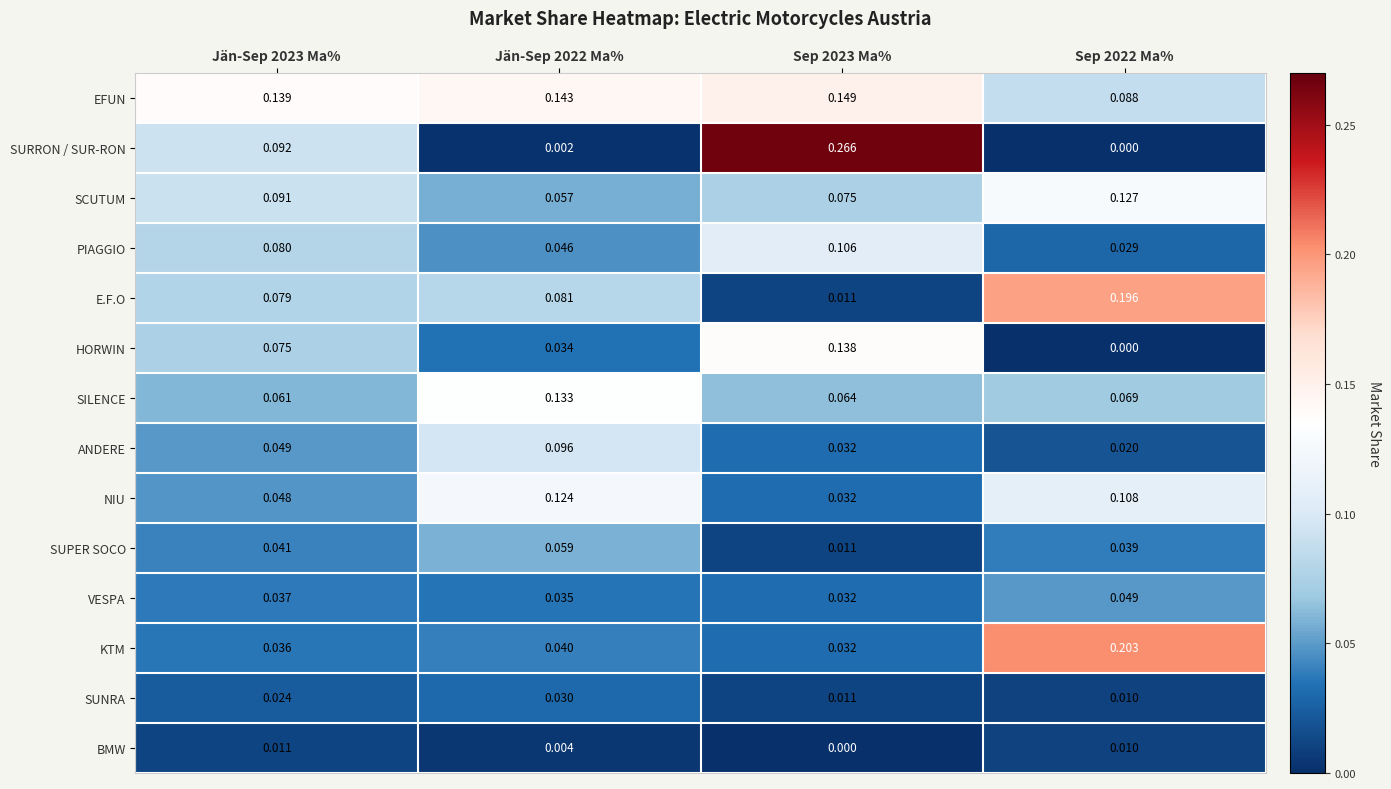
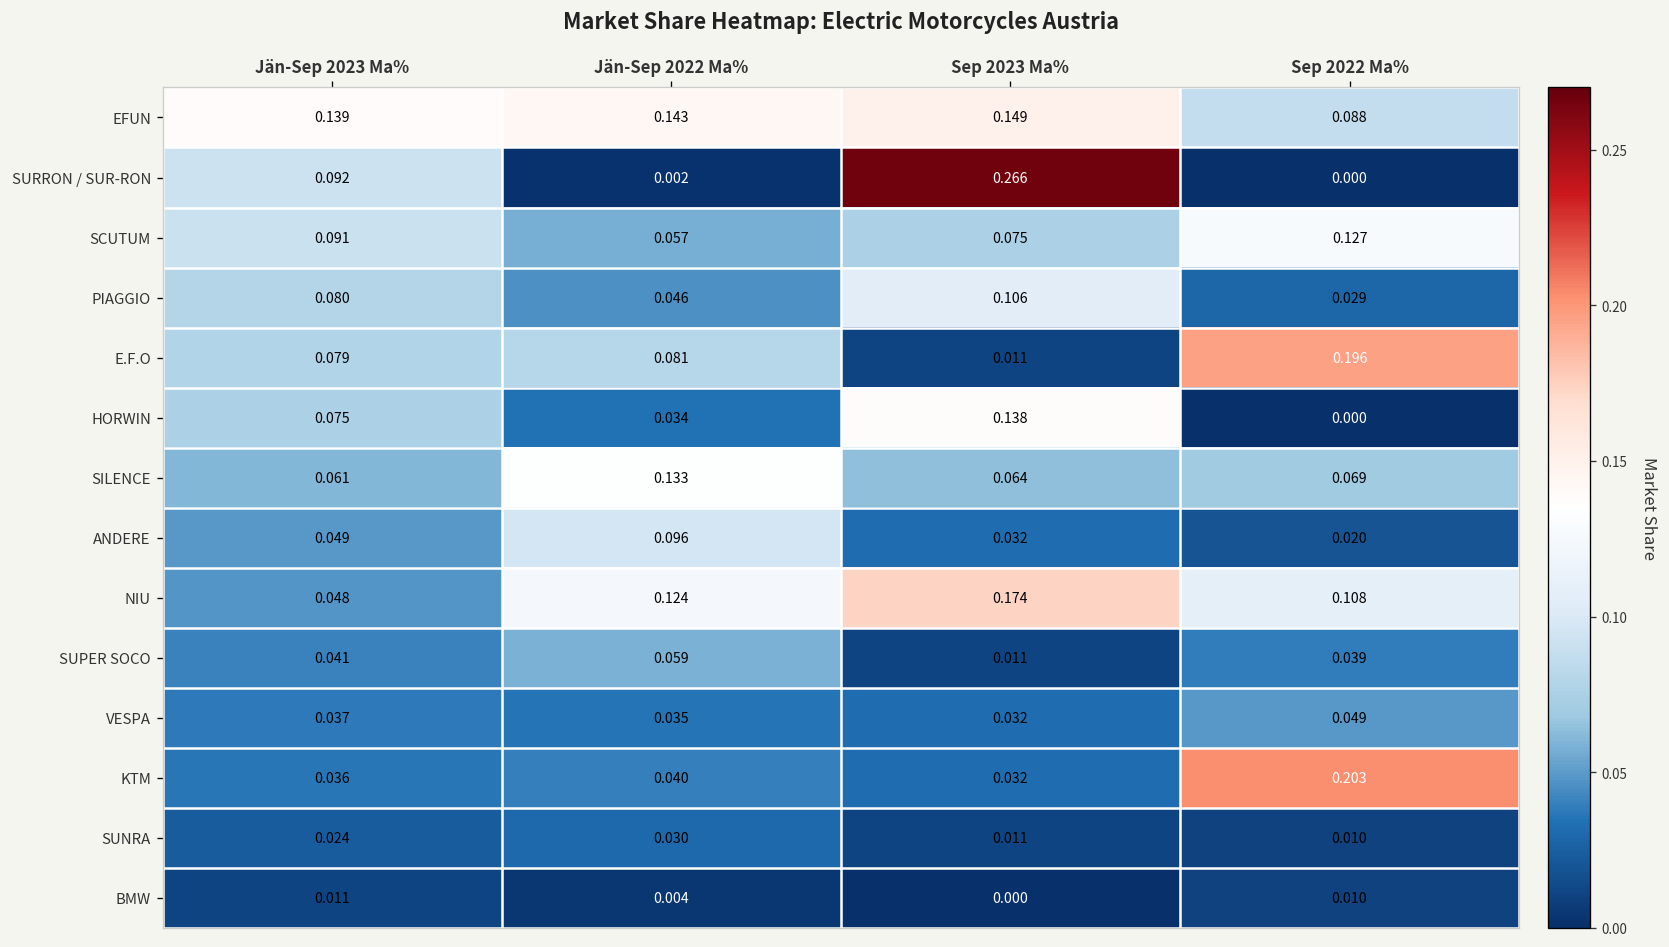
  {
    "EFUN": {
      "Jän-Sep 2023 Ma%": 0.139,
      "Jän-Sep 2022 Ma%": 0.143,
      "Sep 2023 Ma%": 0.149,
      "Sep 2022 Ma%": 0.088
    },
    "SURRON / SUR-RON": {
      "Jän-Sep 2023 Ma%": 0.092,
      "Jän-Sep 2022 Ma%": 0.002,
      "Sep 2023 Ma%": 0.266,
      "Sep 2022 Ma%": 0.000
    },
    "SCUTUM": {
      "Jän-Sep 2023 Ma%": 0.091,
      "Jän-Sep 2022 Ma%": 0.057,
      "Sep 2023 Ma%": 0.075,
      "Sep 2022 Ma%": 0.127
    },
    "PIAGGIO": {
      "Jän-Sep 2023 Ma%": 0.080,
      "Jän-Sep 2022 Ma%": 0.046,
      "Sep 2023 Ma%": 0.106,
      "Sep 2022 Ma%": 0.029
    },
    "E.F.O": {
      "Jän-Sep 2023 Ma%": 0.079,
      "Jän-Sep 2022 Ma%": 0.081,
      "Sep 2023 Ma%": 0.011,
      "Sep 2022 Ma%": 0.196
    },
    "HORWIN": {
      "Jän-Sep 2023 Ma%": 0.075,
      "Jän-Sep 2022 Ma%": 0.034,
      "Sep 2023 Ma%": 0.138,
      "Sep 2022 Ma%": 0.000
    },
    "SILENCE": {
      "Jän-Sep 2023 Ma%": 0.061,
      "Jän-Sep 2022 Ma%": 0.133,
      "Sep 2023 Ma%": 0.064,
      "Sep 2022 Ma%": 0.069
    },
    "ANDERE": {
      "Jän-Sep 2023 Ma%": 0.049,
      "Jän-Sep 2022 Ma%": 0.096,
      "Sep 2023 Ma%": 0.032,
      "Sep 2022 Ma%": 0.020
    },
    "NIU": {
      "Jän-Sep 2023 Ma%": 0.048,
      "Jän-Sep 2022 Ma%": 0.124,
-     "Sep 2023 Ma%": 0.032,
+     "Sep 2023 Ma%": 0.174,
      "Sep 2022 Ma%": 0.108
    },
    "SUPER SOCO": {
      "Jän-Sep 2023 Ma%": 0.041,
      "Jän-Sep 2022 Ma%": 0.059,
      "Sep 2023 Ma%": 0.011,
      "Sep 2022 Ma%": 0.039
    },
    "VESPA": {
      "Jän-Sep 2023 Ma%": 0.037,
      "Jän-Sep 2022 Ma%": 0.035,
      "Sep 2023 Ma%": 0.032,
      "Sep 2022 Ma%": 0.049
    },
    "KTM": {
      "Jän-Sep 2023 Ma%": 0.036,
      "Jän-Sep 2022 Ma%": 0.040,
      "Sep 2023 Ma%": 0.032,
      "Sep 2022 Ma%": 0.203
    },
    "SUNRA": {
      "Jän-Sep 2023 Ma%": 0.024,
      "Jän-Sep 2022 Ma%": 0.030,
      "Sep 2023 Ma%": 0.011,
      "Sep 2022 Ma%": 0.010
    },
    "BMW": {
      "Jän-Sep 2023 Ma%": 0.011,
      "Jän-Sep 2022 Ma%": 0.004,
      "Sep 2023 Ma%": 0.000,
      "Sep 2022 Ma%": 0.010
    }
  }
